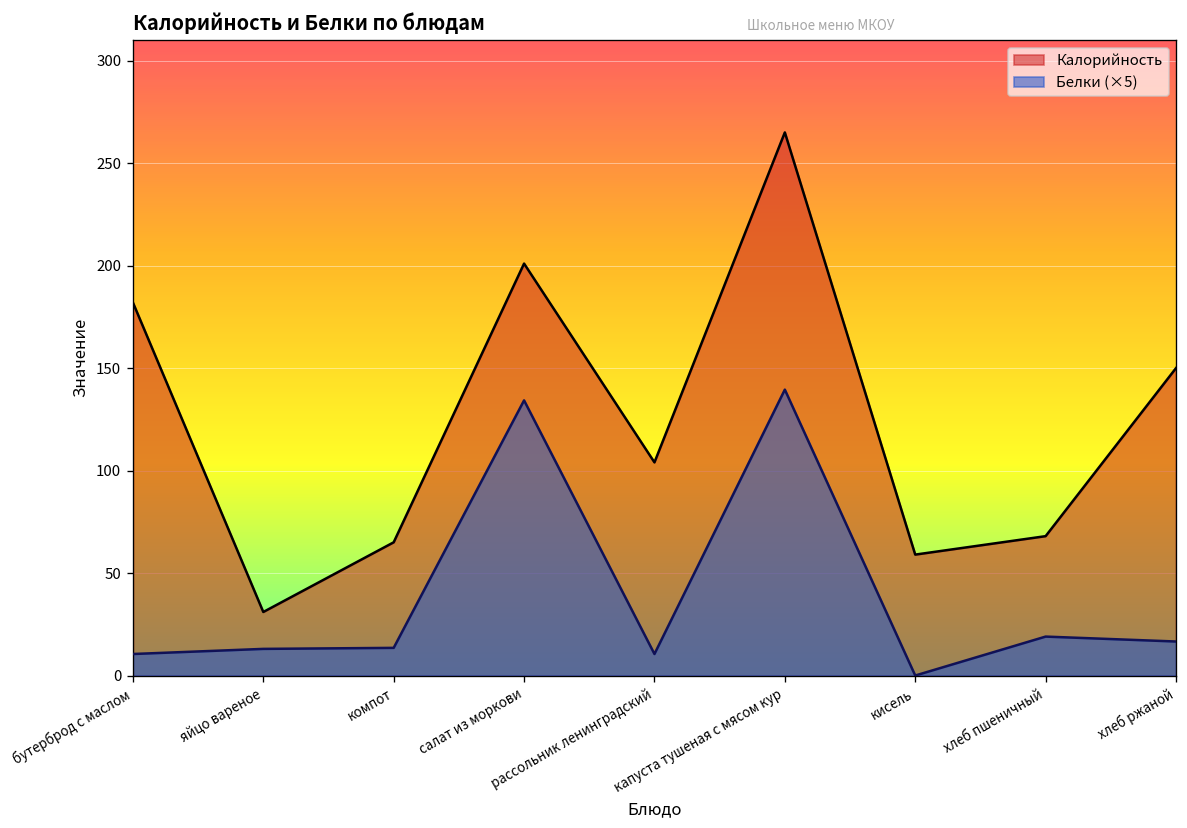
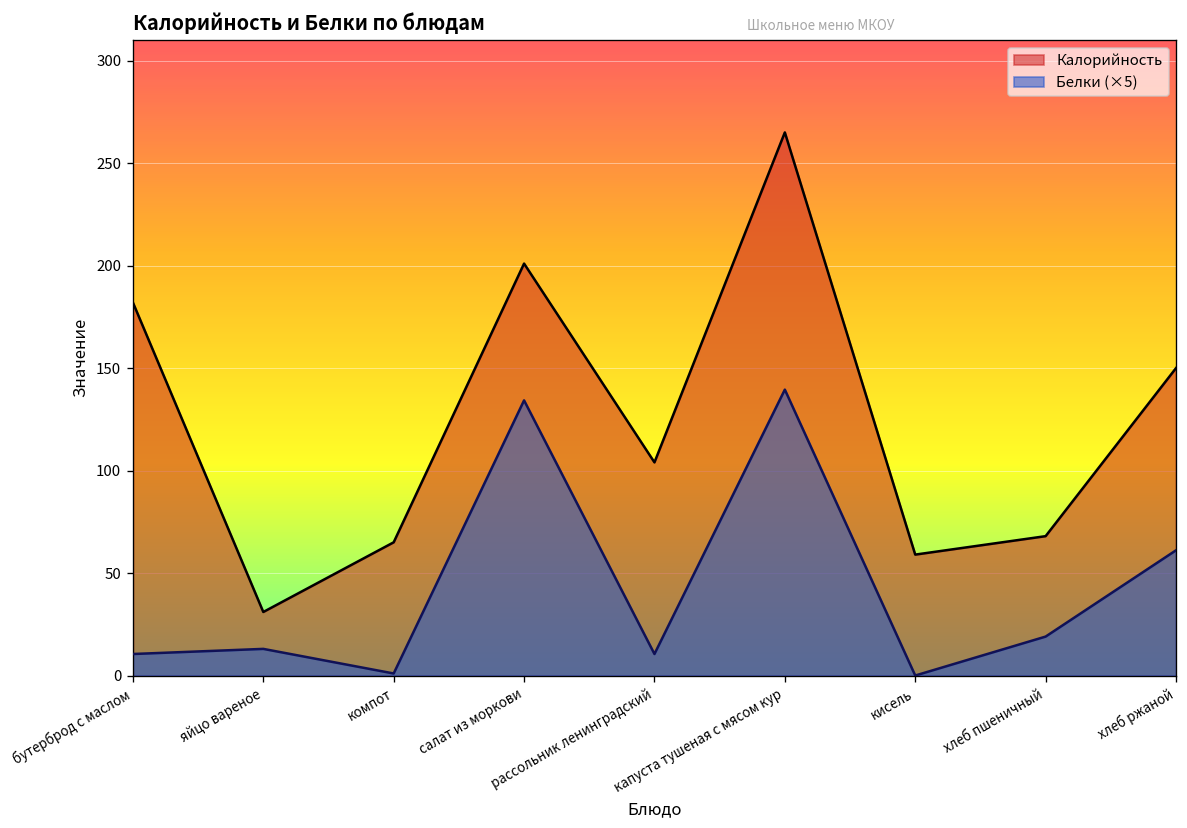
  {
    "Калорийность": {
      "бутерброд с маслом": 182,
      "яйцо вареное": 31,
      "компот": 65,
      "салат из моркови": 201,
      "рассольник ленинградский": 104,
      "капуста тушеная с мясом кур": 265,
      "кисель": 59,
      "хлеб пшеничный": 68,
      "хлеб ржаной": 150
    },
    "Белки (×5)": {
      "бутерброд с маслом": 11,
      "яйцо вареное": 13,
-     "компот": 14,
+     "компот": 1,
      "салат из моркови": 134,
      "рассольник ленинградский": 11,
      "капуста тушеная с мясом кур": 140,
      "кисель": 0,
      "хлеб пшеничный": 19,
-     "хлеб ржаной": 17
+     "хлеб ржаной": 61
    }
  }
